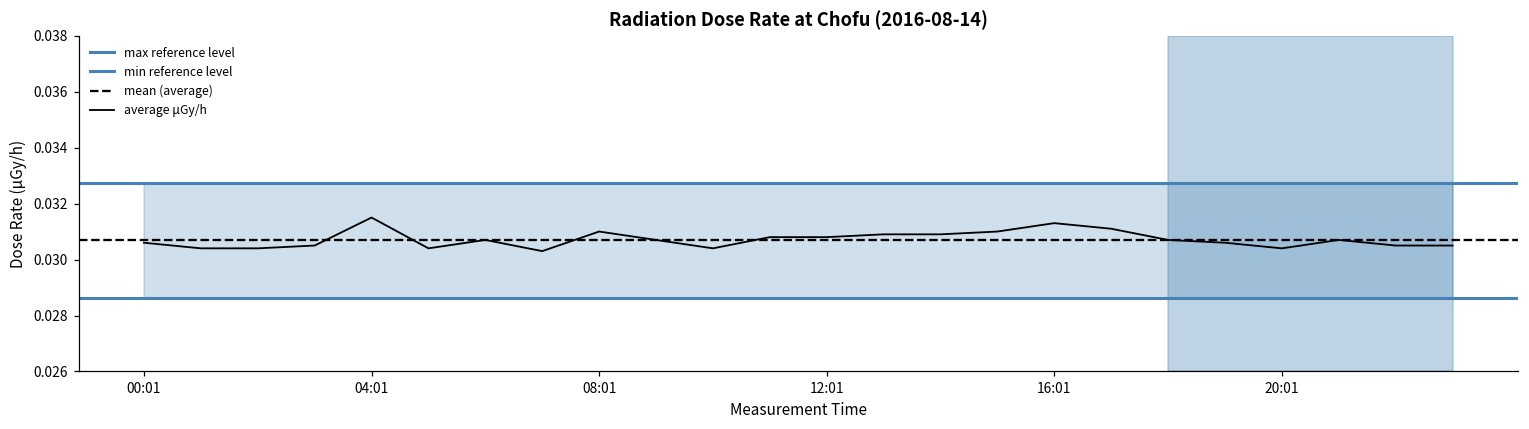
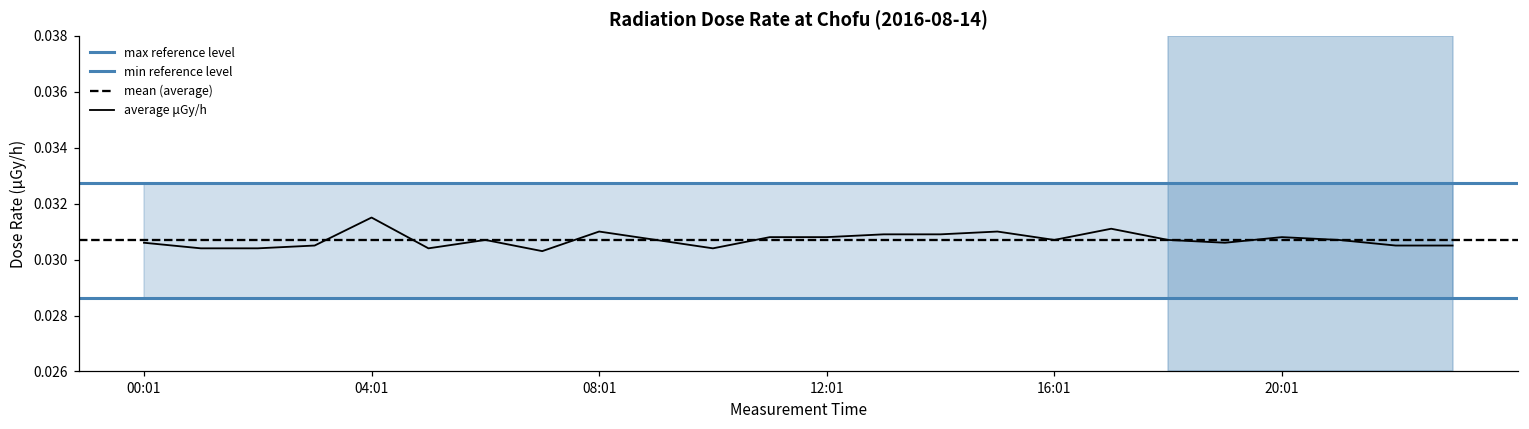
  {
    "average μGy/h": {
      "00:01": 0.0306,
      "04:01": 0.0315,
      "08:01": 0.0310,
      "12:01": 0.0308,
-     "16:01": 0.0313,
-     "20:01": 0.0304
+     "16:01": 0.0307,
+     "20:01": 0.0308
    }
  }
